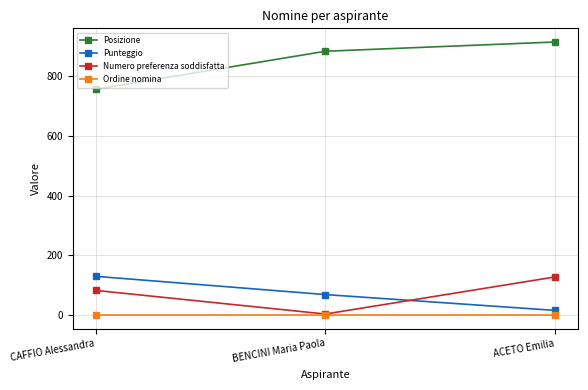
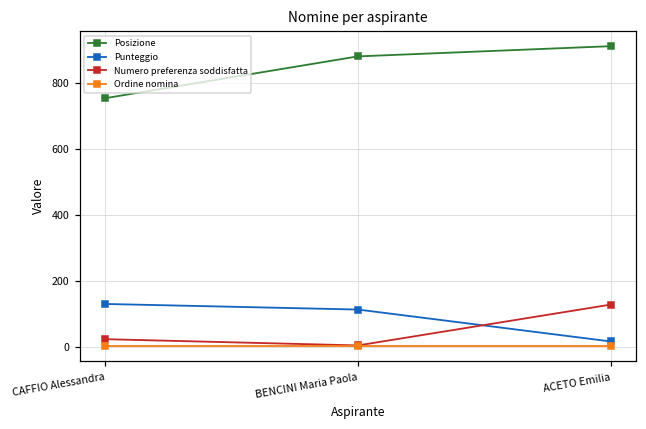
  {
    "Posizione": {
      "CAFFIO Alessandra": 760,
      "BENCINI Maria Paola": 880,
      "ACETO Emilia": 910
    },
    "Punteggio": {
      "CAFFIO Alessandra": 130,
-     "BENCINI Maria Paola": 70,
+     "BENCINI Maria Paola": 110,
      "ACETO Emilia": 20
    },
    "Numero preferenza soddisfatta": {
-     "CAFFIO Alessandra": 80,
+     "CAFFIO Alessandra": 20,
      "ACETO Emilia": 130
    },
    "Ordine nomina": {
      "CAFFIO Alessandra": 0,
      "ACETO Emilia": 0
    }
  }
